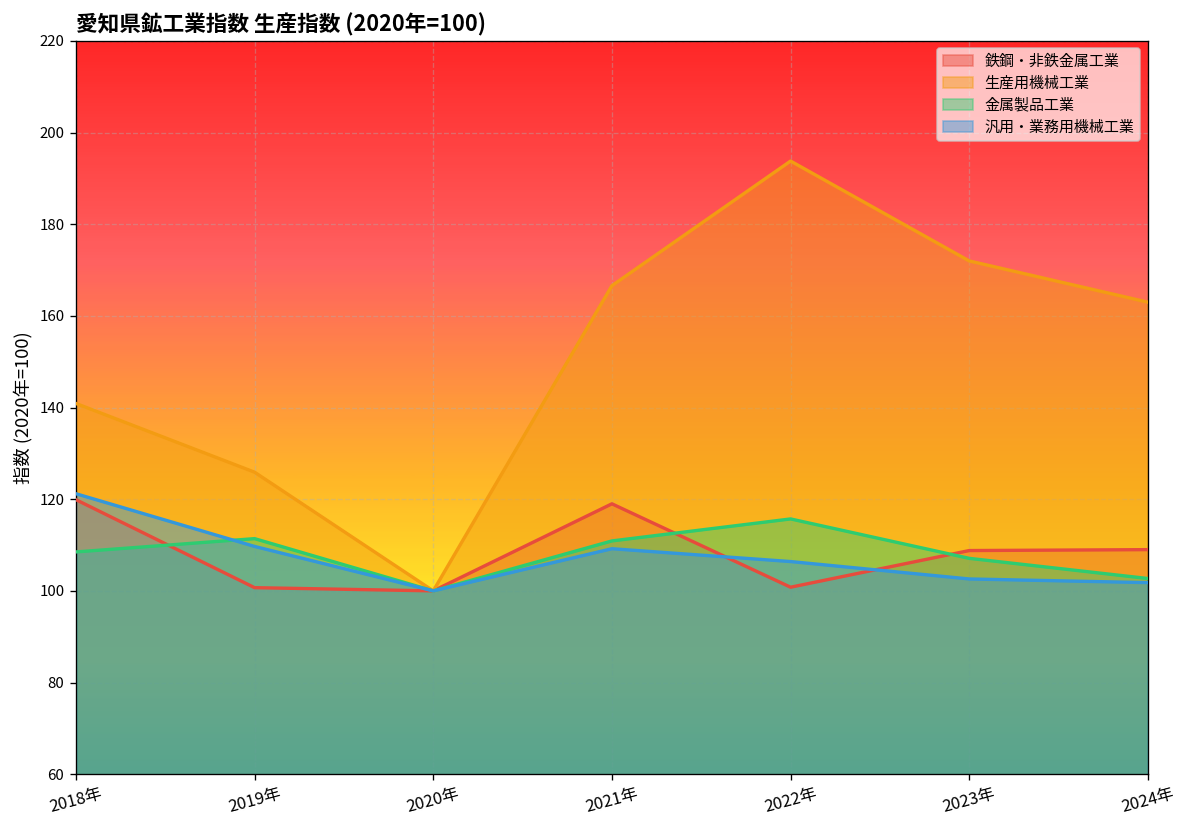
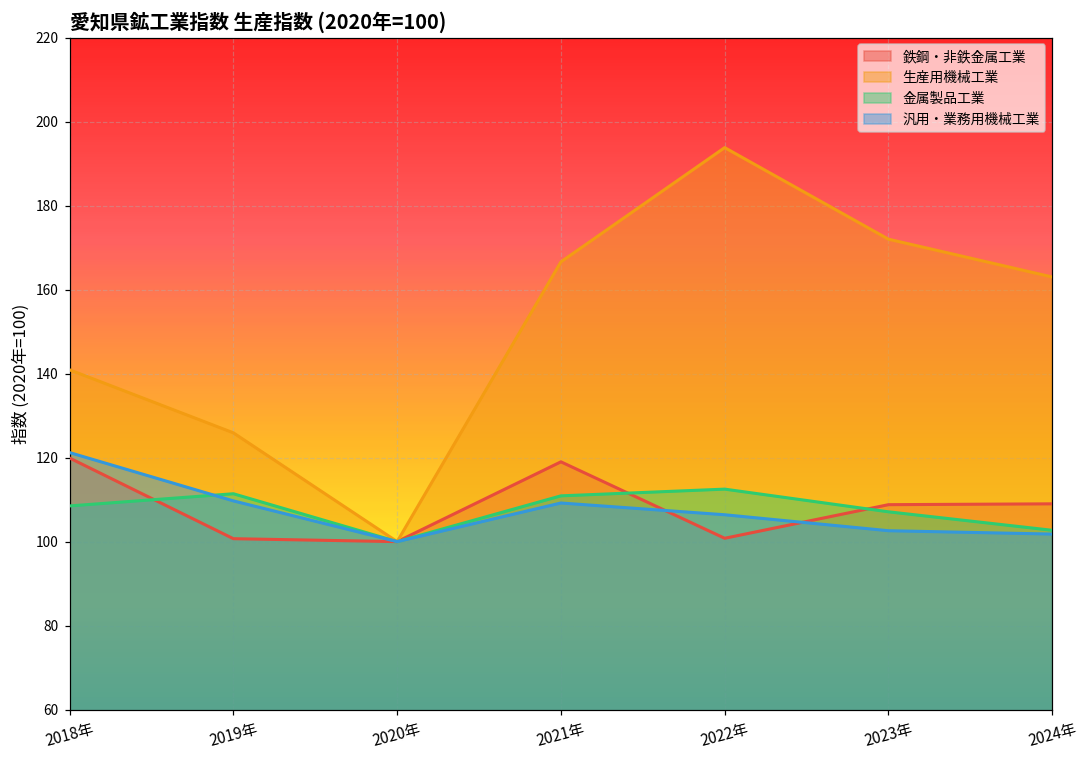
  {
    "鉄鋼・非鉄金属工業": {
      "2018年": 120,
      "2019年": 101,
      "2021年": 119,
      "2022年": 101,
      "2023年": 109,
      "2024年": 109
    },
    "生産用機械工業": {
      "2018年": 141,
      "2019年": 126,
      "2021年": 167,
      "2022年": 194,
      "2023年": 172,
      "2024年": 163
    },
    "金属製品工業": {
      "2018年": 109,
      "2019年": 111,
      "2021年": 111,
-     "2022年": 116,
+     "2022年": 113,
      "2023年": 107,
      "2024年": 103
    },
    "汎用・業務用機械工業": {
      "2018年": 121,
      "2019年": 110,
      "2021年": 109,
      "2022年": 106,
      "2023年": 103,
      "2024年": 102
    }
  }
